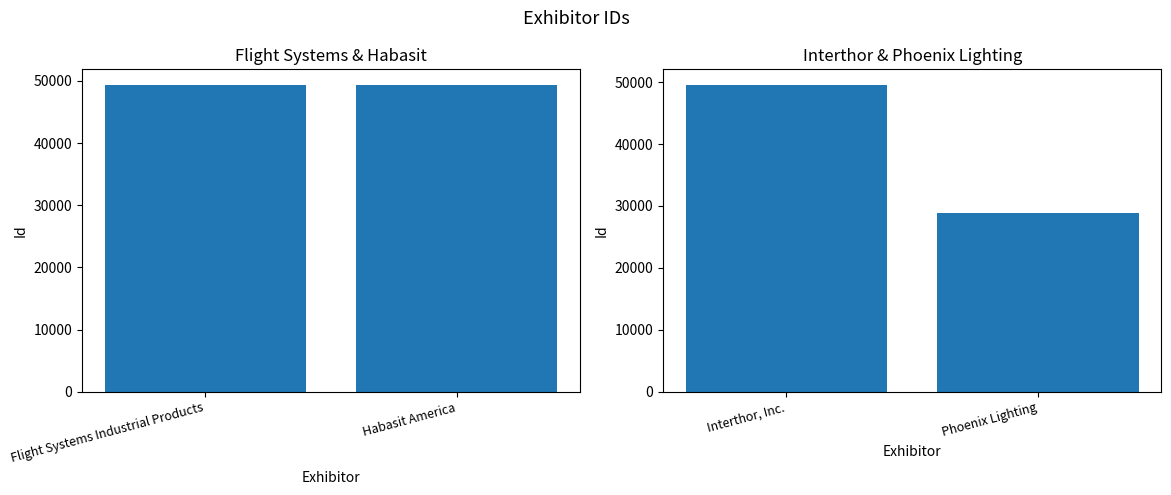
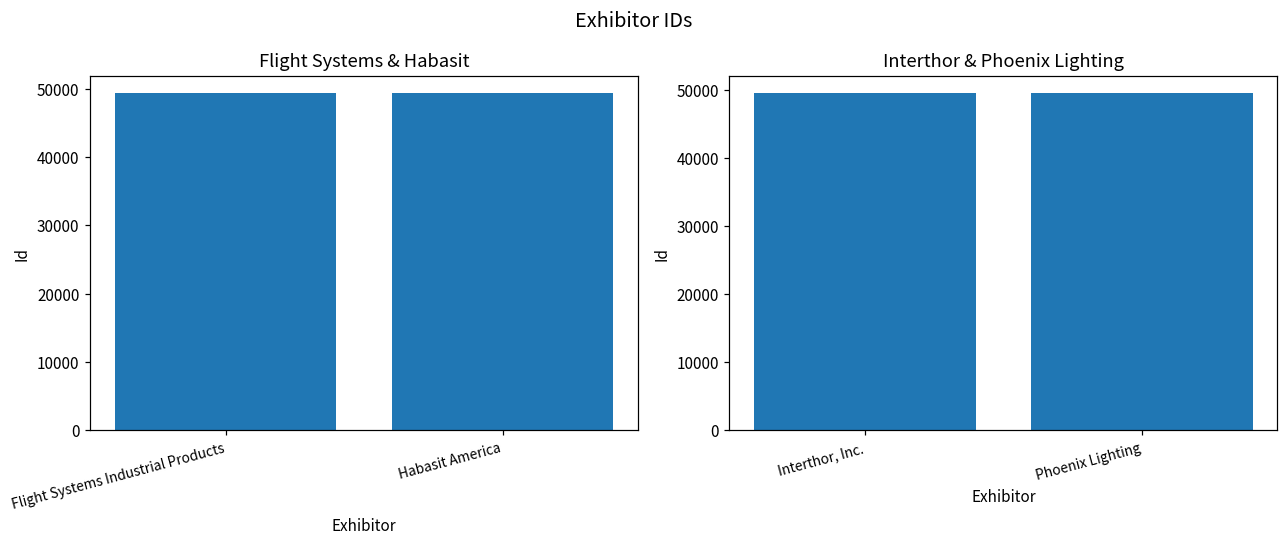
  {
    "Flight Systems & Habasit": {
      "Flight Systems Industrial Products": 49000,
      "Habasit America": 49000
    },
    "Interthor & Phoenix Lighting": {
      "Interthor, Inc.": 50000,
-     "Phoenix Lighting": 29000
+     "Phoenix Lighting": 49000
    }
  }
